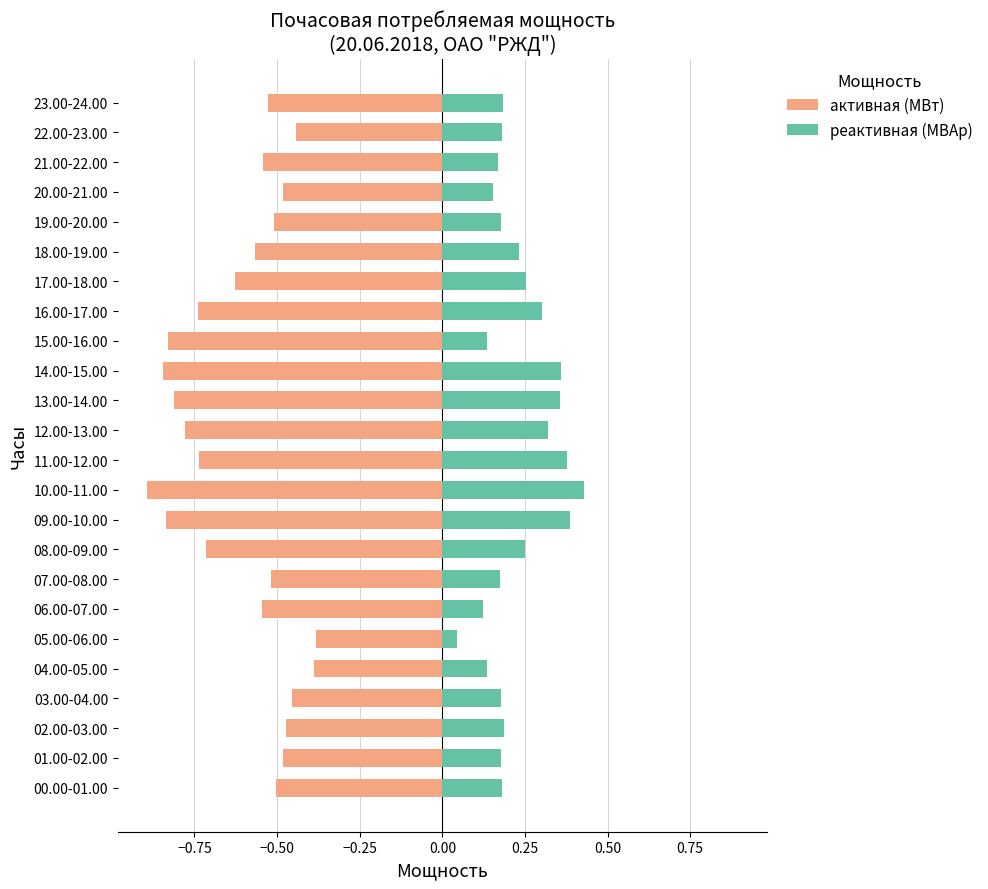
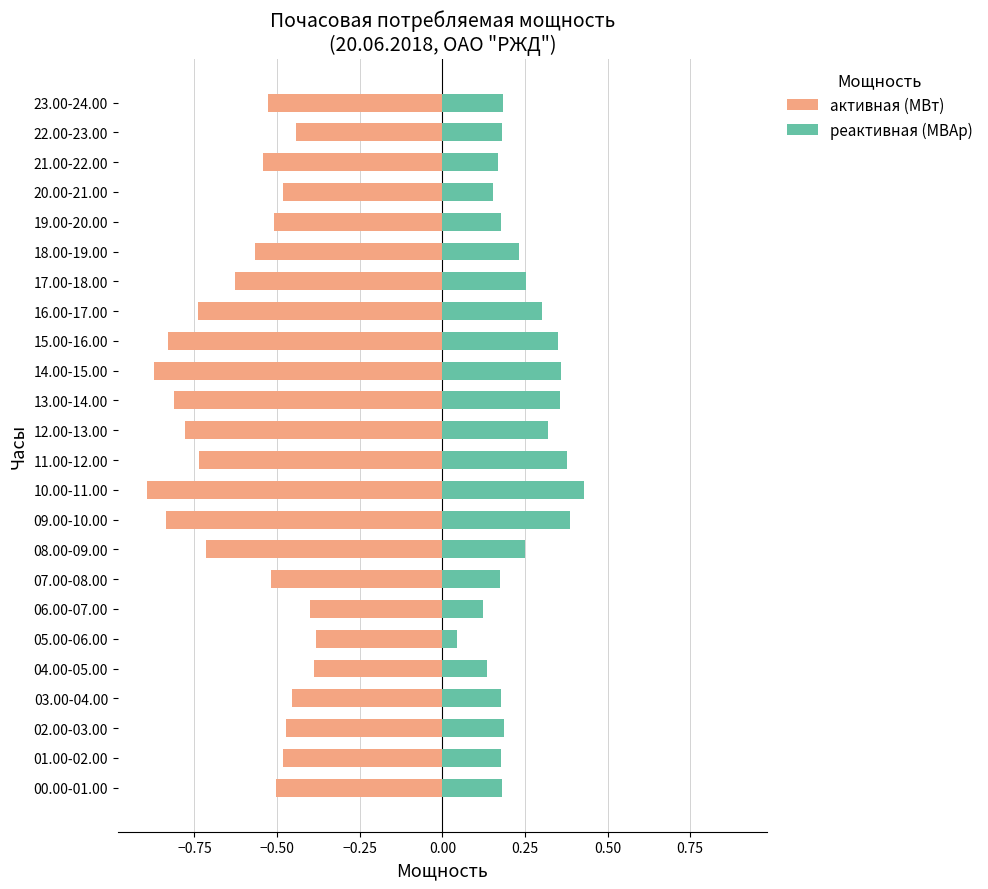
  {
    "активная (МВт)": {
      "23.00-24.00": -0.53,
      "22.00-23.00": -0.44,
      "21.00-22.00": -0.54,
      "20.00-21.00": -0.48,
      "19.00-20.00": -0.51,
      "18.00-19.00": -0.57,
      "17.00-18.00": -0.63,
      "16.00-17.00": -0.74,
      "15.00-16.00": -0.83,
-     "14.00-15.00": -0.85,
+     "14.00-15.00": -0.87,
      "13.00-14.00": -0.81,
      "12.00-13.00": -0.78,
      "11.00-12.00": -0.74,
      "10.00-11.00": -0.89,
      "09.00-10.00": -0.84,
      "08.00-09.00": -0.72,
      "07.00-08.00": -0.52,
-     "06.00-07.00": -0.54,
+     "06.00-07.00": -0.40,
      "05.00-06.00": -0.38,
      "04.00-05.00": -0.39,
      "03.00-04.00": -0.45,
      "02.00-03.00": -0.47,
      "01.00-02.00": -0.48,
      "00.00-01.00": -0.50
    },
    "реактивная (МВАр)": {
      "23.00-24.00": 0.18,
      "22.00-23.00": 0.18,
      "21.00-22.00": 0.17,
      "20.00-21.00": 0.15,
      "19.00-20.00": 0.18,
      "18.00-19.00": 0.23,
      "17.00-18.00": 0.25,
      "16.00-17.00": 0.30,
-     "15.00-16.00": 0.13,
+     "15.00-16.00": 0.35,
      "14.00-15.00": 0.36,
      "13.00-14.00": 0.36,
      "12.00-13.00": 0.32,
      "11.00-12.00": 0.38,
      "10.00-11.00": 0.43,
      "09.00-10.00": 0.39,
      "08.00-09.00": 0.25,
      "07.00-08.00": 0.17,
      "06.00-07.00": 0.12,
      "05.00-06.00": 0.05,
      "04.00-05.00": 0.14,
      "03.00-04.00": 0.18,
      "02.00-03.00": 0.19,
      "01.00-02.00": 0.18,
      "00.00-01.00": 0.18
    }
  }
